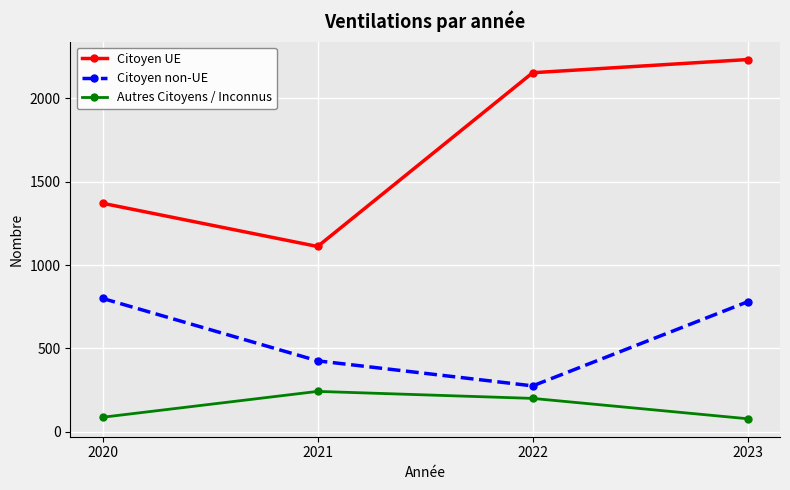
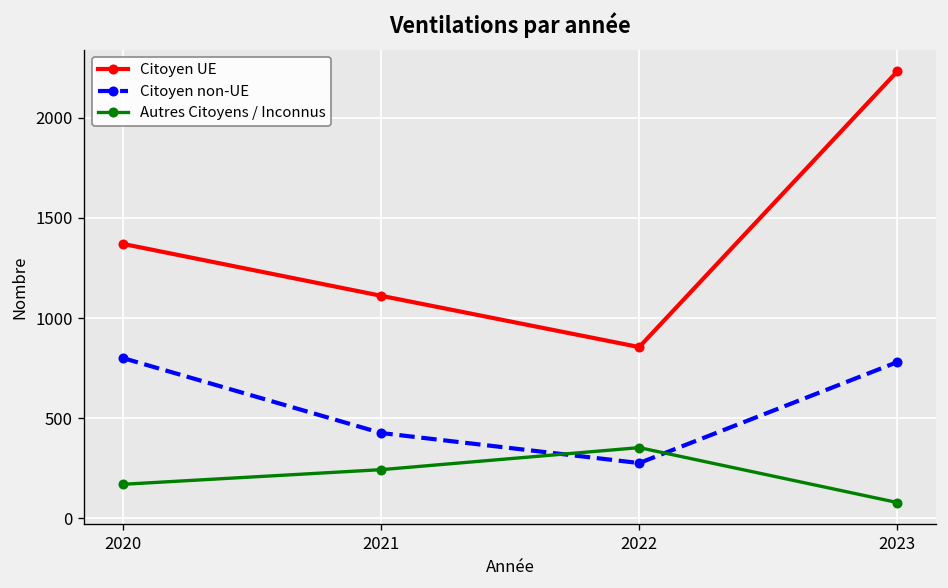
  {
    "Citoyen UE": {
      "2020": 1370,
      "2021": 1110,
-     "2022": 2150,
+     "2022": 860,
      "2023": 2230
    },
    "Citoyen non-UE": {
      "2020": 800,
      "2021": 430,
      "2022": 280,
      "2023": 780
    },
    "Autres Citoyens / Inconnus": {
-     "2020": 90,
+     "2020": 170,
      "2021": 240,
-     "2022": 200,
+     "2022": 350,
      "2023": 80
    }
  }
